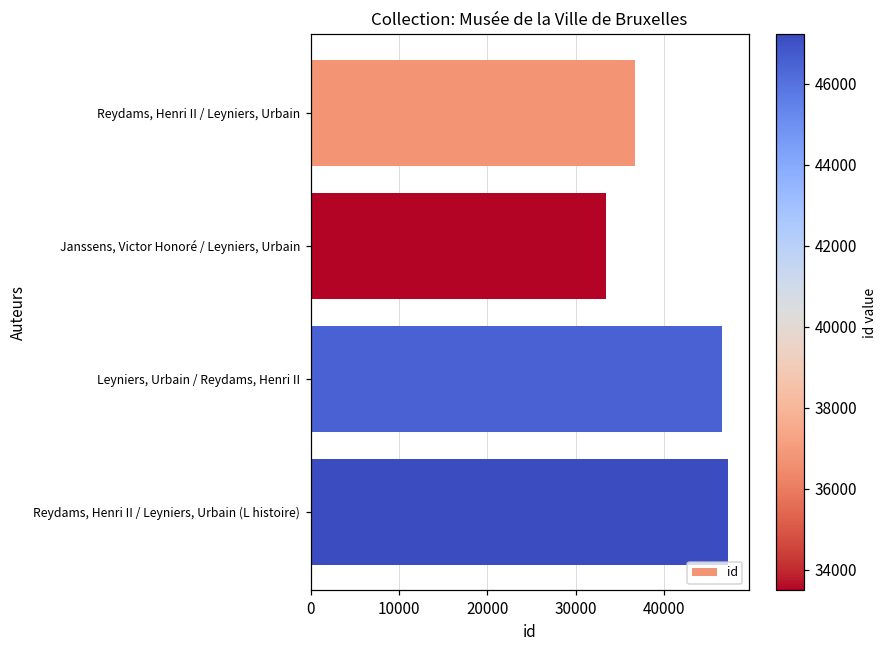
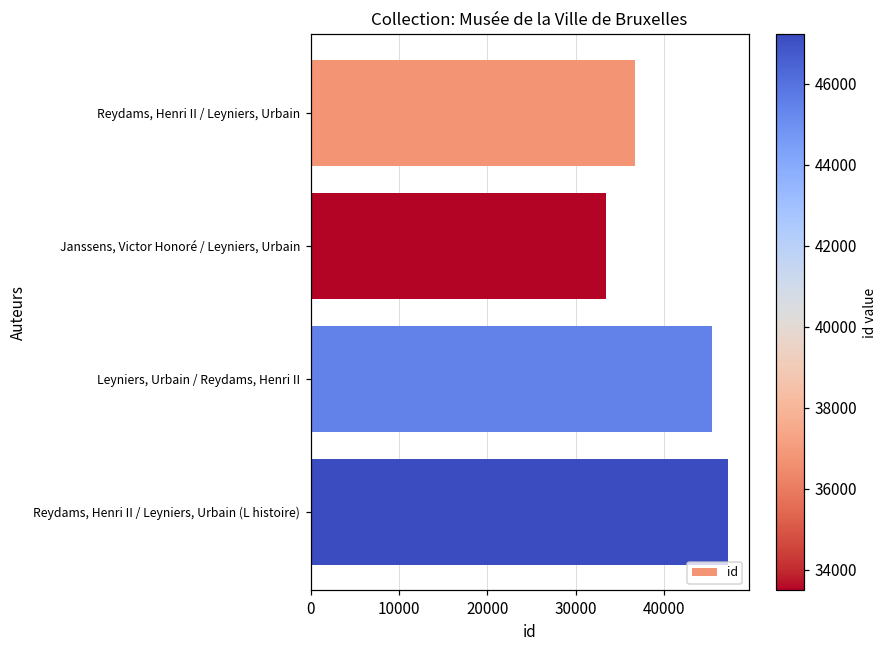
  {
    "Reydams, Henri II / Leyniers, Urbain": 37000,
    "Janssens, Victor Honoré / Leyniers, Urbain": 33000,
-   "Leyniers, Urbain / Reydams, Henri II": 47000,
+   "Leyniers, Urbain / Reydams, Henri II": 45000,
    "Reydams, Henri II / Leyniers, Urbain (L histoire)": 47000
  }
